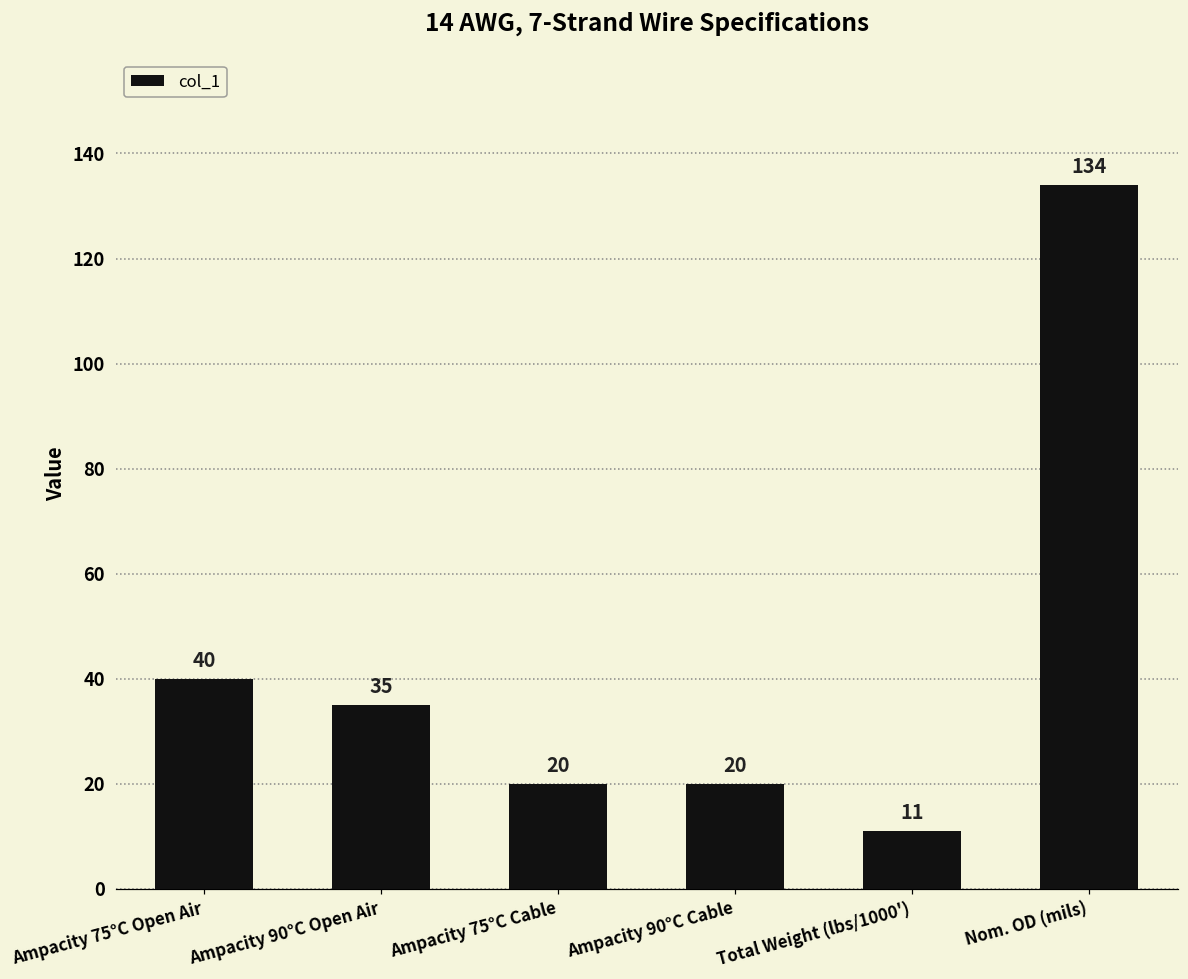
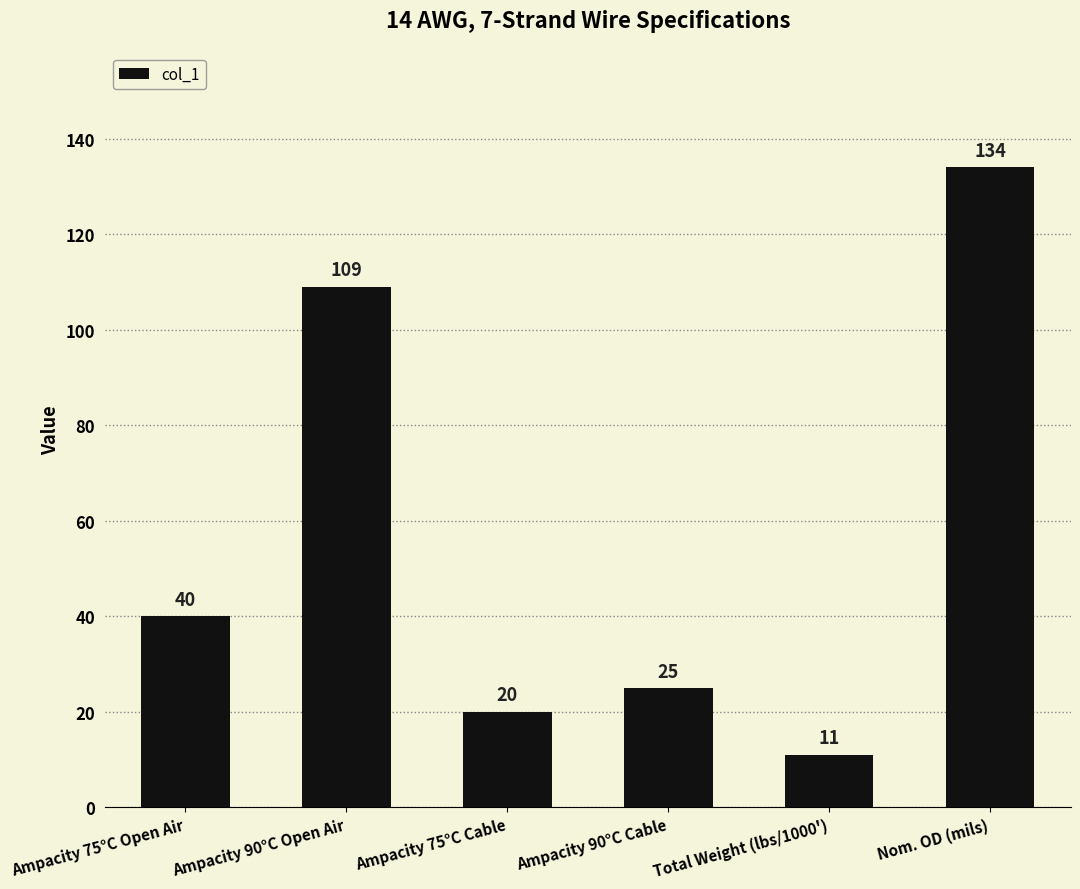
  {
    "Ampacity 75°C Open Air": 40,
-   "Ampacity 90°C Open Air": 35,
+   "Ampacity 90°C Open Air": 109,
    "Ampacity 75°C Cable": 20,
-   "Ampacity 90°C Cable": 20,
+   "Ampacity 90°C Cable": 25,
    "Total Weight (lbs/1000')": 11,
    "Nom. OD (mils)": 134
  }
